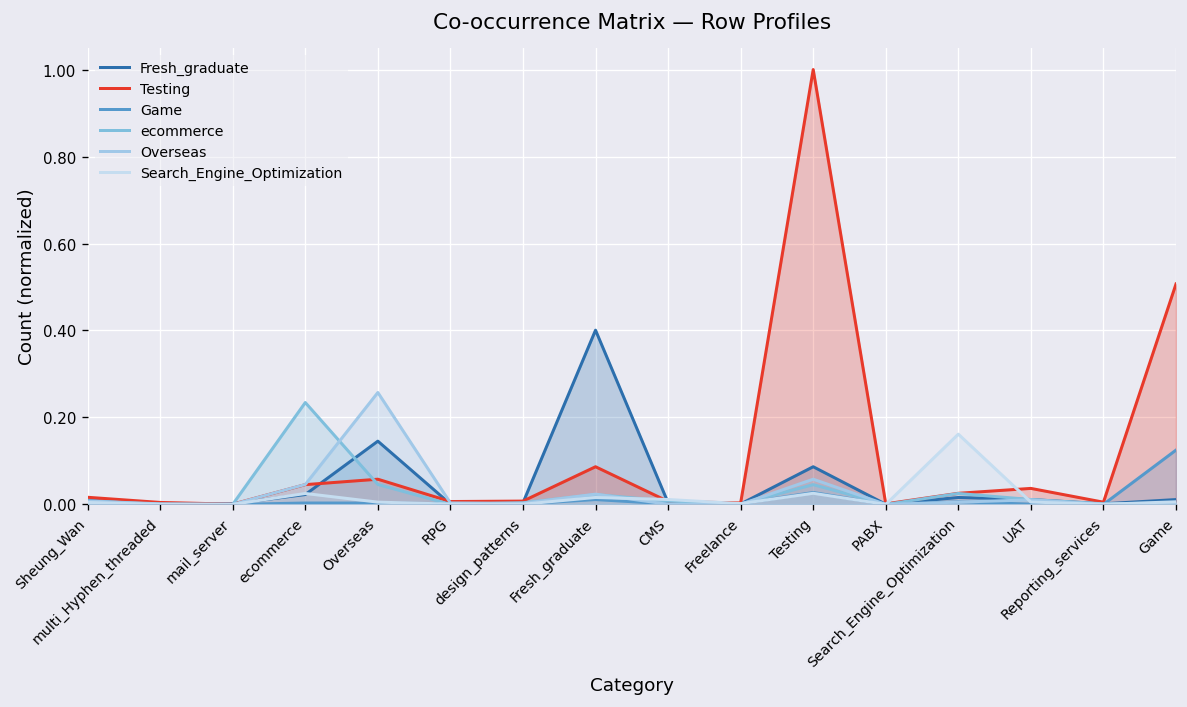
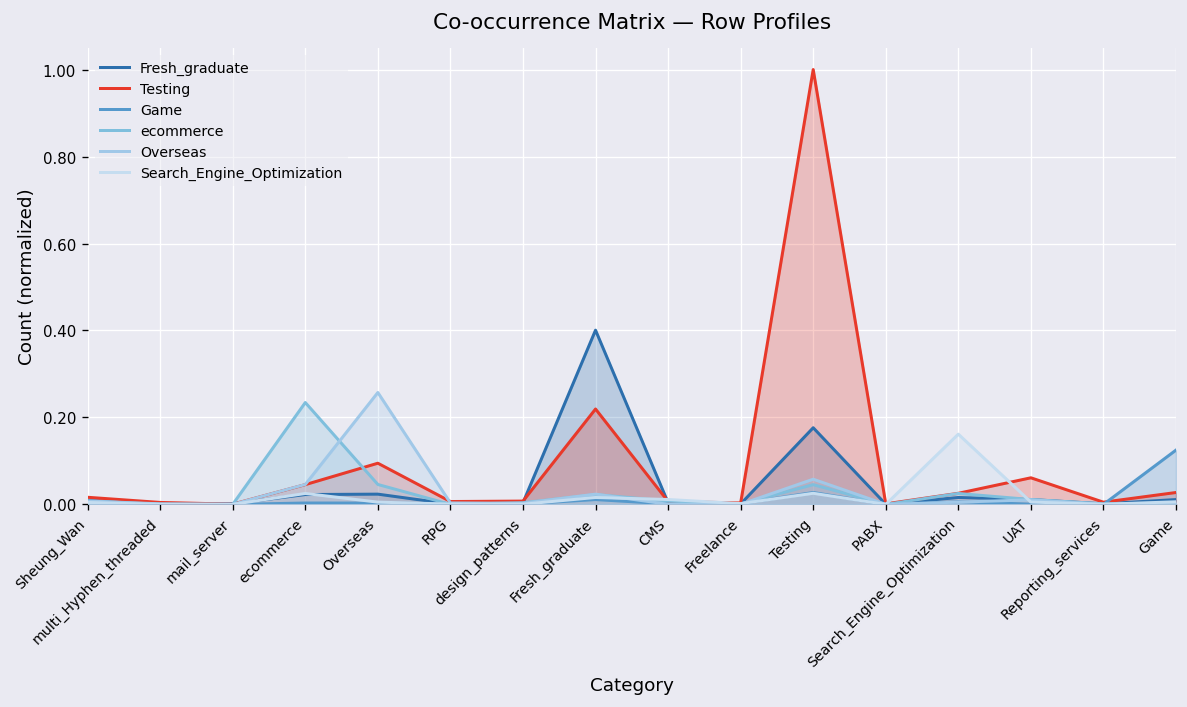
  {
    "Fresh_graduate": {
-     "Overseas": 0.15,
+     "Overseas": 0.02,
      "Fresh_graduate": 0.40,
-     "Testing": 0.09,
+     "Testing": 0.18,
      "Search_Engine_Optimization": 0.02
    },
    "Testing": {
      "Sheung_Wan": 0.02,
-     "Overseas": 0.06,
-     "Fresh_graduate": 0.09,
+     "Overseas": 0.09,
+     "Fresh_graduate": 0.22,
      "Testing": 1.00,
-     "UAT": 0.04,
-     "Game": 0.51
+     "UAT": 0.06,
+     "Game": 0.03
    }
  }
